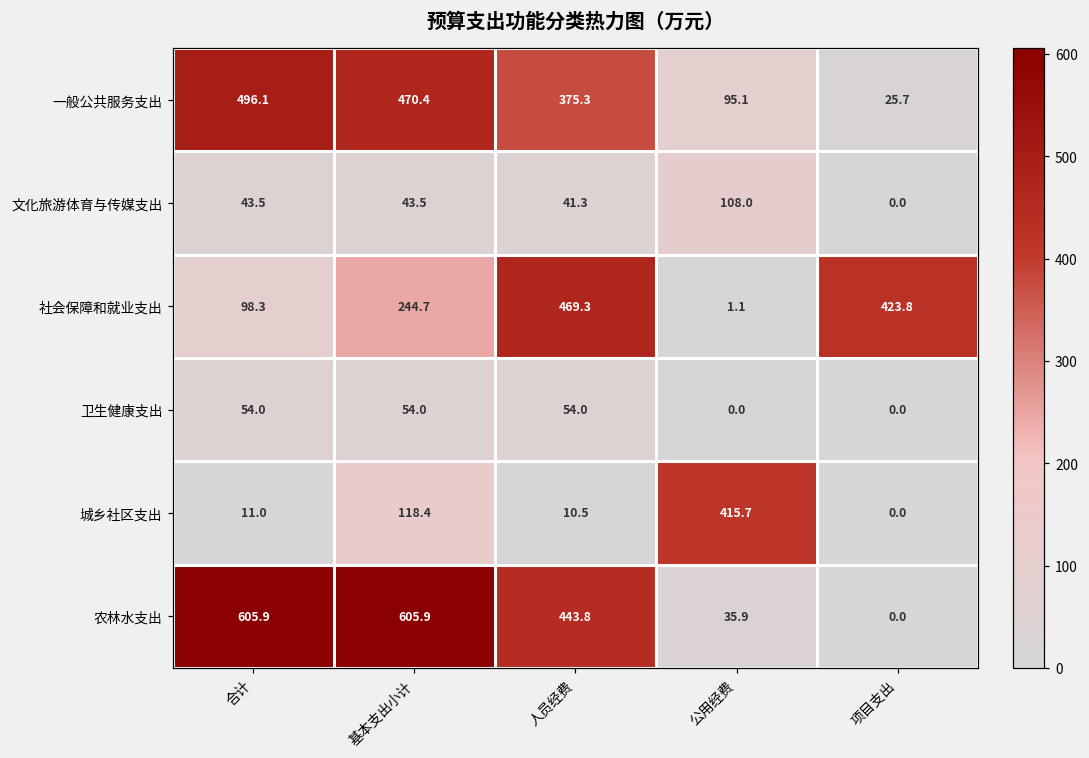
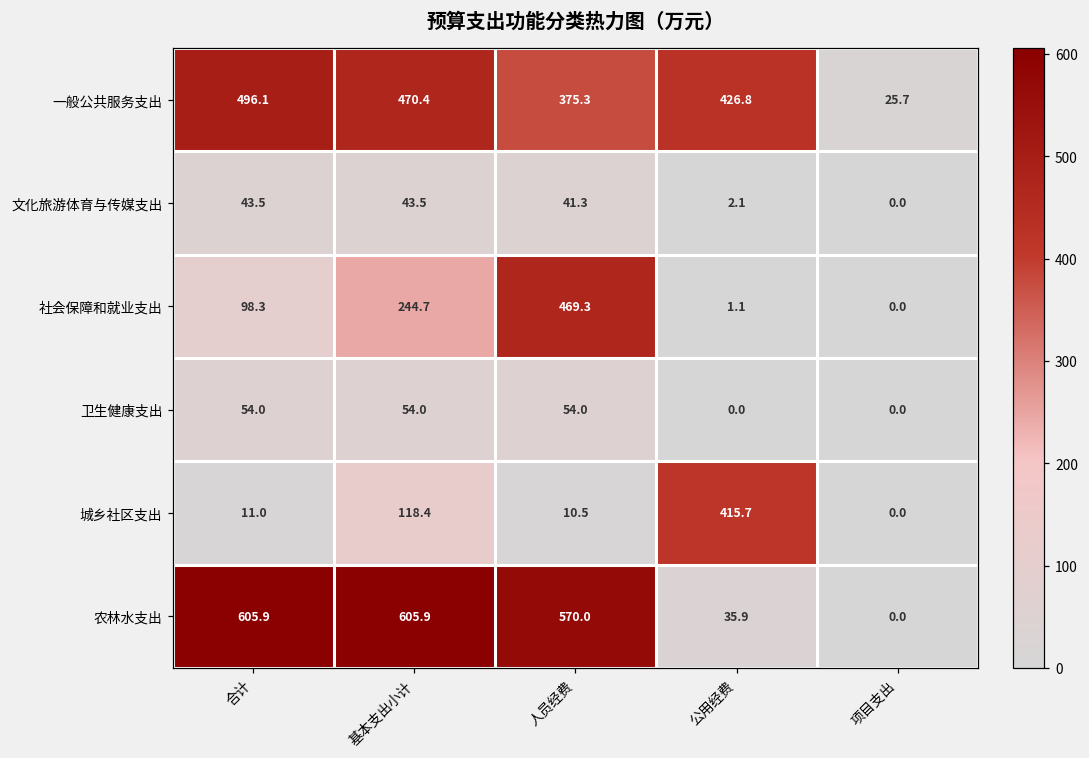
  {
    "一般公共服务支出": {
      "合计": 496.1,
      "基本支出小计": 470.4,
      "人员经费": 375.3,
-     "公用经费": 95.1,
+     "公用经费": 426.8,
      "项目支出": 25.7
    },
    "文化旅游体育与传媒支出": {
      "合计": 43.5,
      "基本支出小计": 43.5,
      "人员经费": 41.3,
-     "公用经费": 108.0,
+     "公用经费": 2.1,
      "项目支出": 0.0
    },
    "社会保障和就业支出": {
      "合计": 98.3,
      "基本支出小计": 244.7,
      "人员经费": 469.3,
      "公用经费": 1.1,
-     "项目支出": 423.8
+     "项目支出": 0.0
    },
    "卫生健康支出": {
      "合计": 54.0,
      "基本支出小计": 54.0,
      "人员经费": 54.0,
      "公用经费": 0.0,
      "项目支出": 0.0
    },
    "城乡社区支出": {
      "合计": 11.0,
      "基本支出小计": 118.4,
      "人员经费": 10.5,
      "公用经费": 415.7,
      "项目支出": 0.0
    },
    "农林水支出": {
      "合计": 605.9,
      "基本支出小计": 605.9,
-     "人员经费": 443.8,
+     "人员经费": 570.0,
      "公用经费": 35.9,
      "项目支出": 0.0
    }
  }
